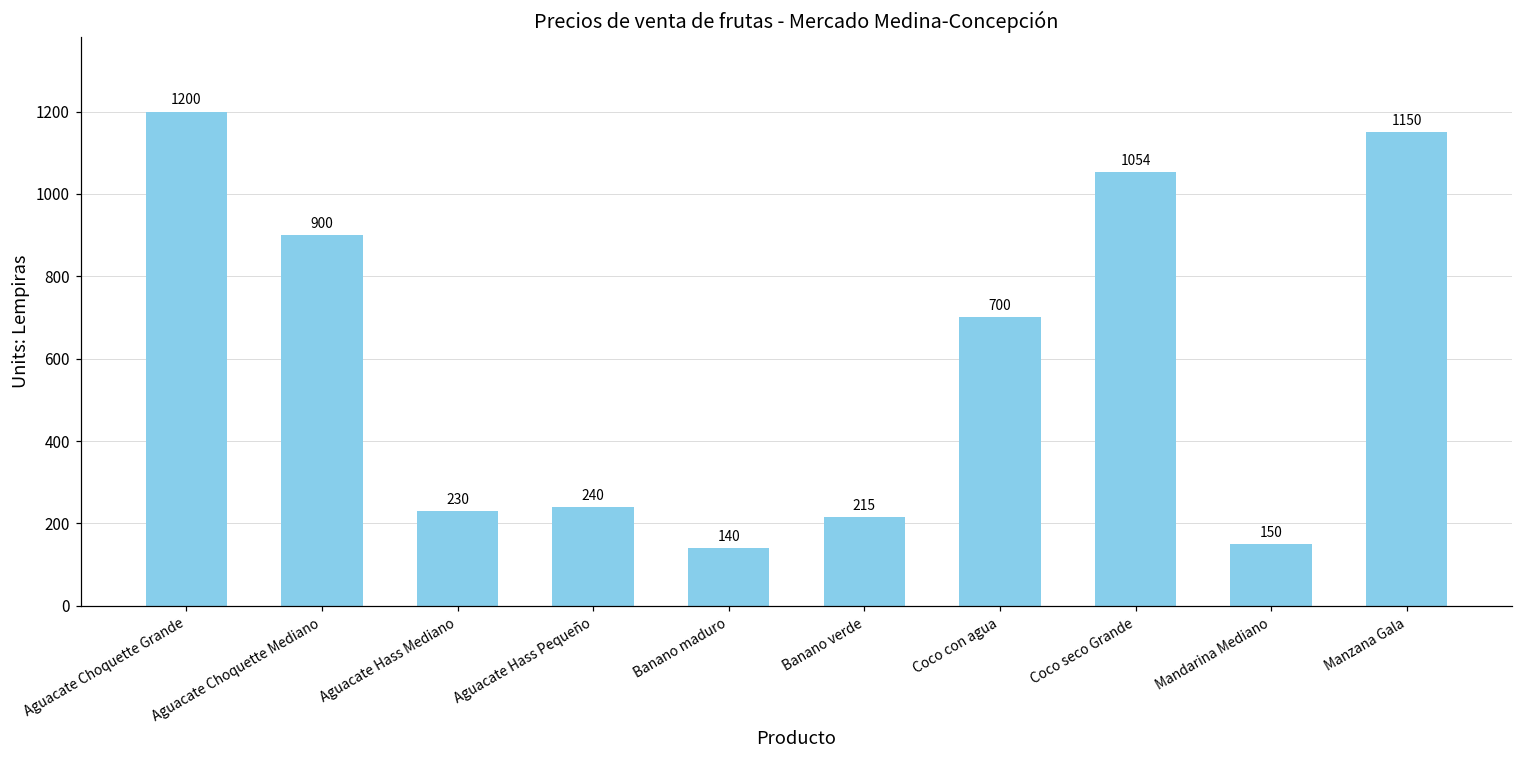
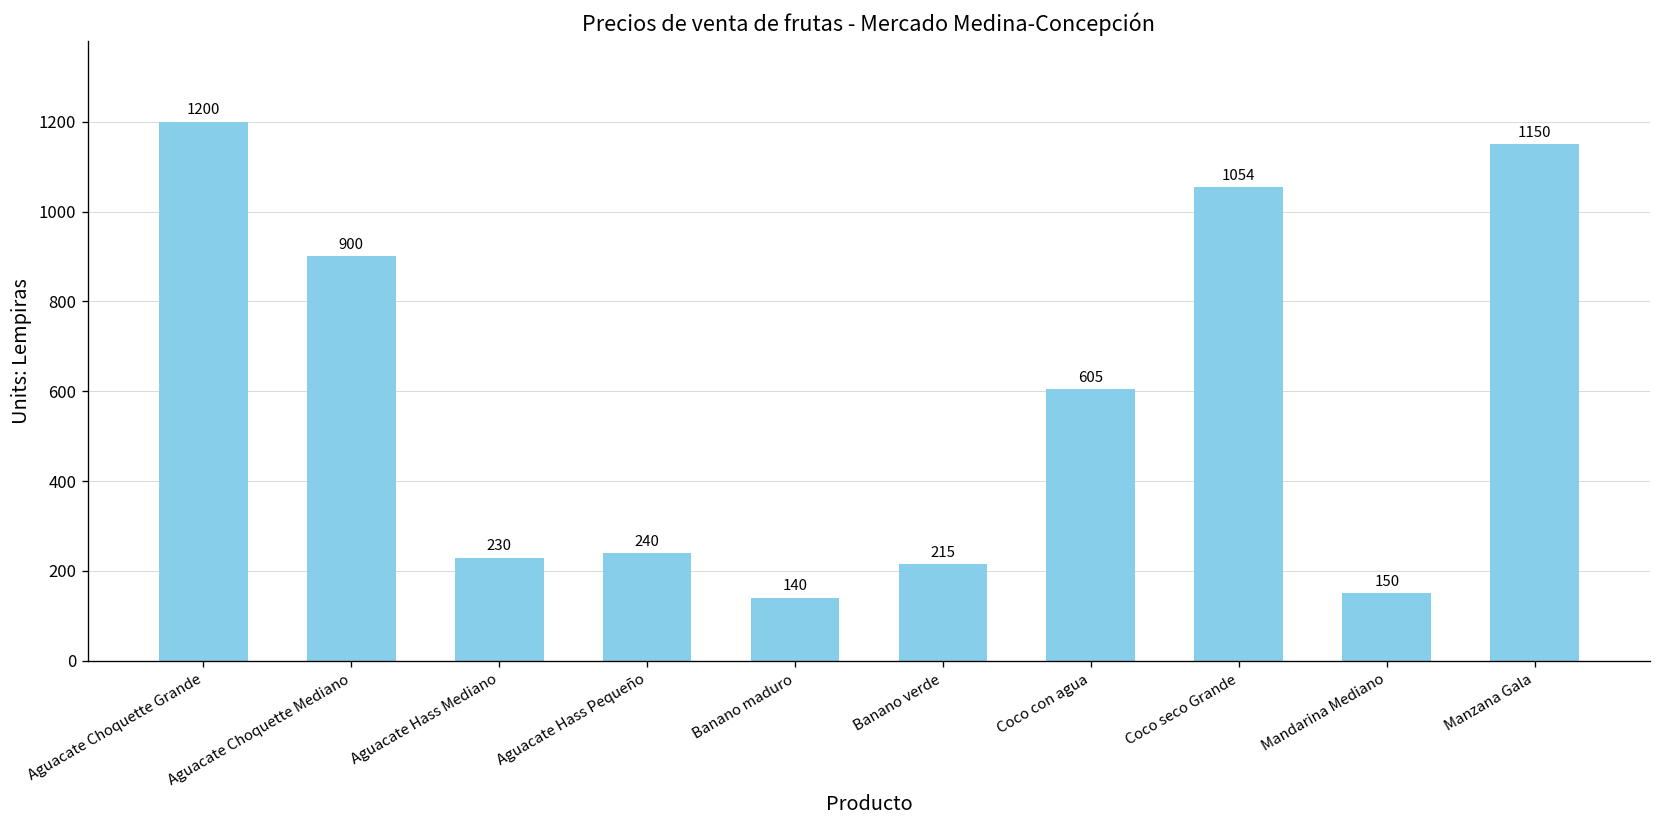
  {
    "Aguacate Choquette Grande": 1200,
    "Aguacate Choquette Mediano": 900,
    "Aguacate Hass Mediano": 230,
    "Aguacate Hass Pequeño": 240,
    "Banano maduro": 140,
    "Banano verde": 215,
-   "Coco con agua": 700,
+   "Coco con agua": 605,
    "Coco seco Grande": 1054,
    "Mandarina Mediano": 150,
    "Manzana Gala": 1150
  }
